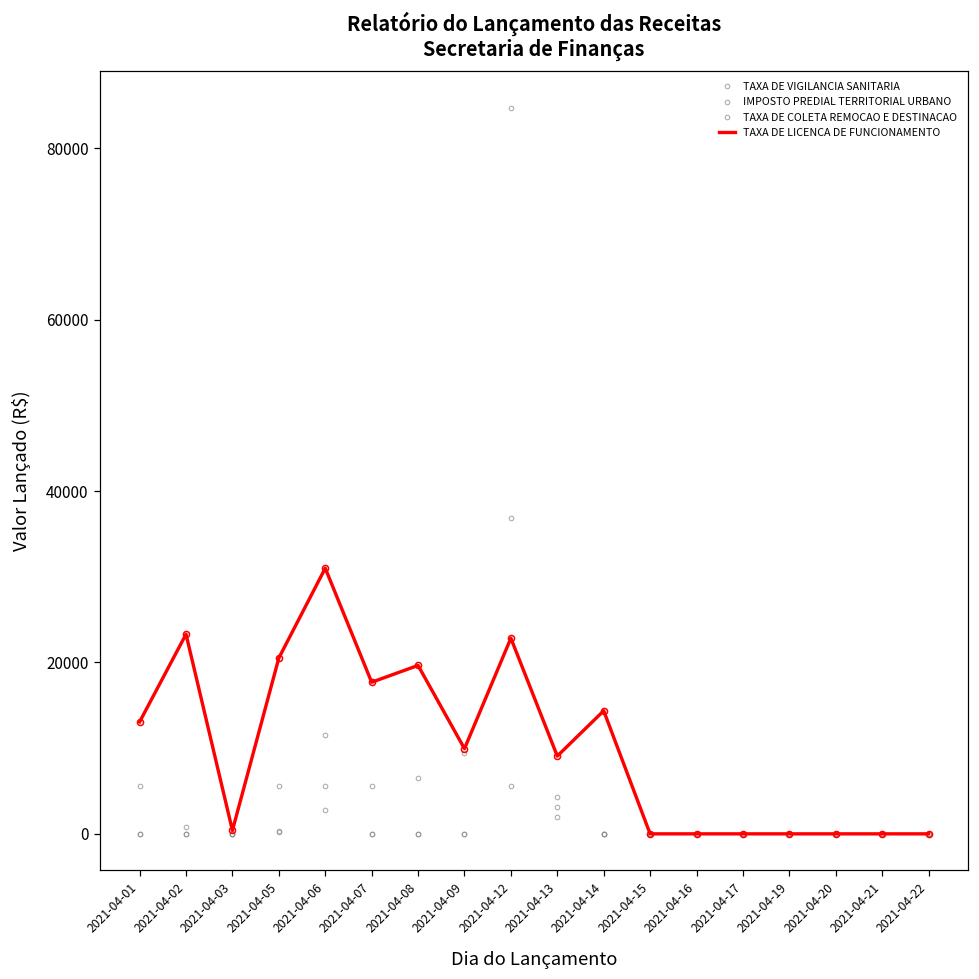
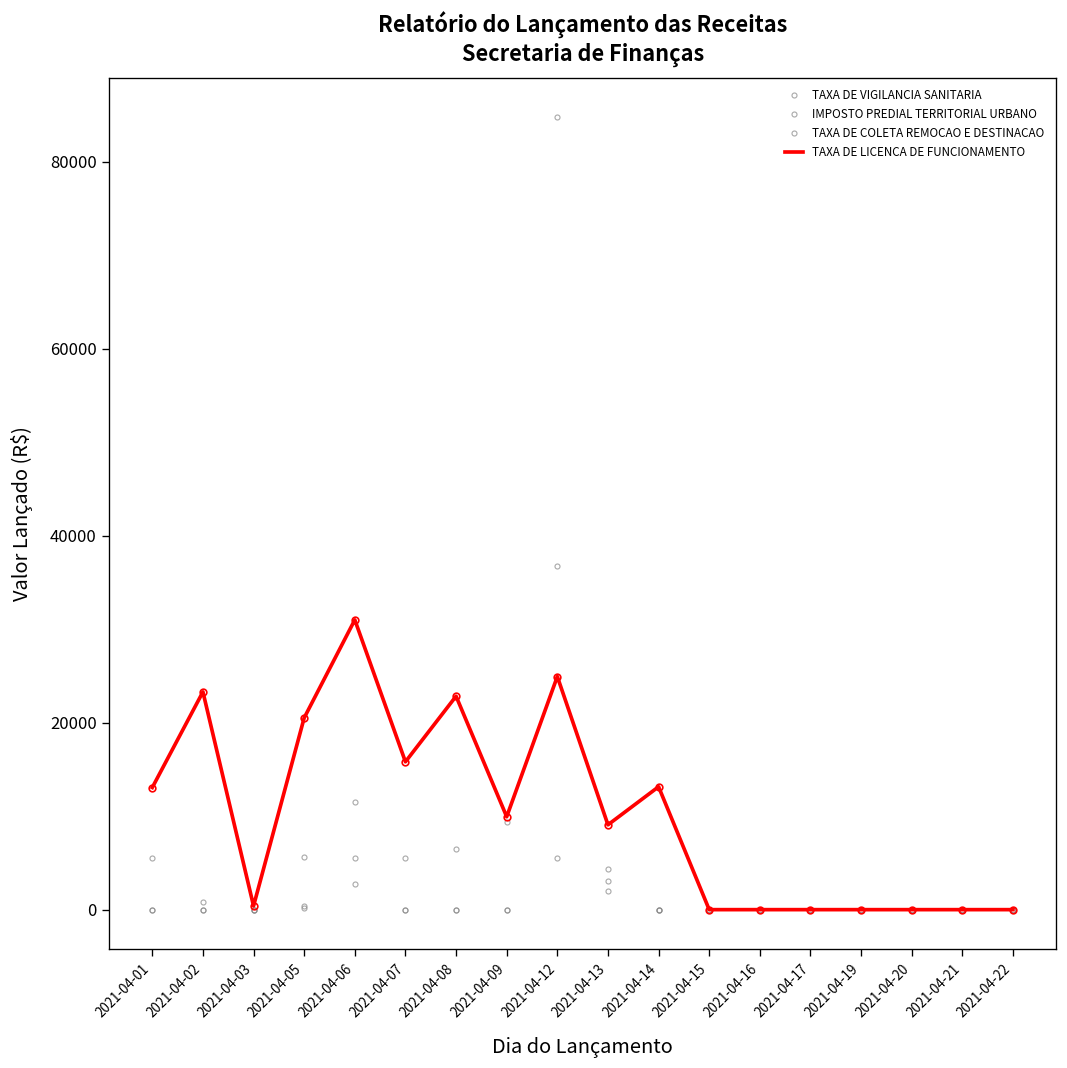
  {
    "TAXA DE LICENCA DE FUNCIONAMENTO": {
      "2021-04-01": 13000,
      "2021-04-02": 23000,
      "2021-04-03": 0,
      "2021-04-05": 21000,
      "2021-04-06": 31000,
-     "2021-04-07": 18000,
-     "2021-04-08": 20000,
+     "2021-04-07": 16000,
+     "2021-04-08": 23000,
      "2021-04-09": 10000,
-     "2021-04-12": 23000,
+     "2021-04-12": 25000,
      "2021-04-13": 9000,
-     "2021-04-14": 14000
+     "2021-04-14": 13000
    }
  }
